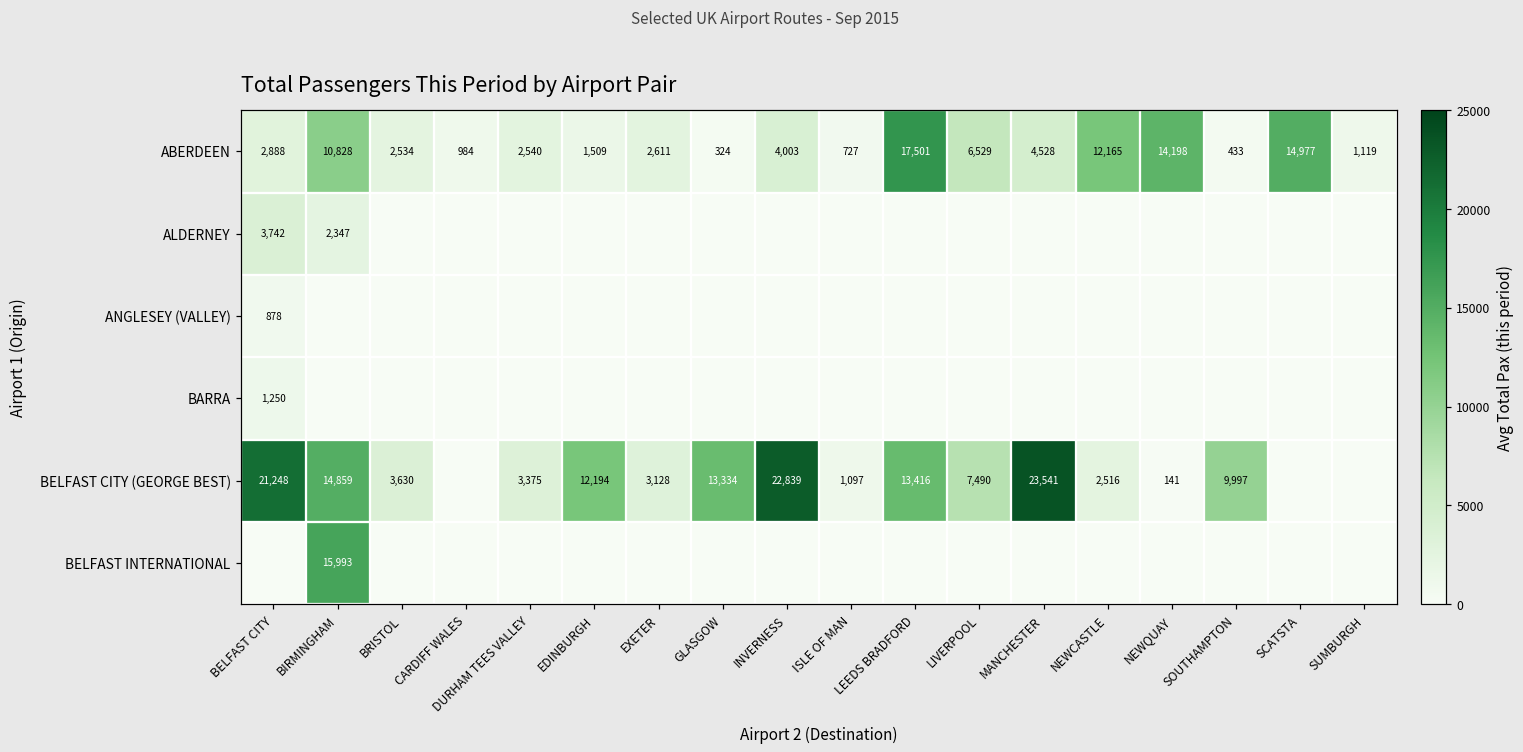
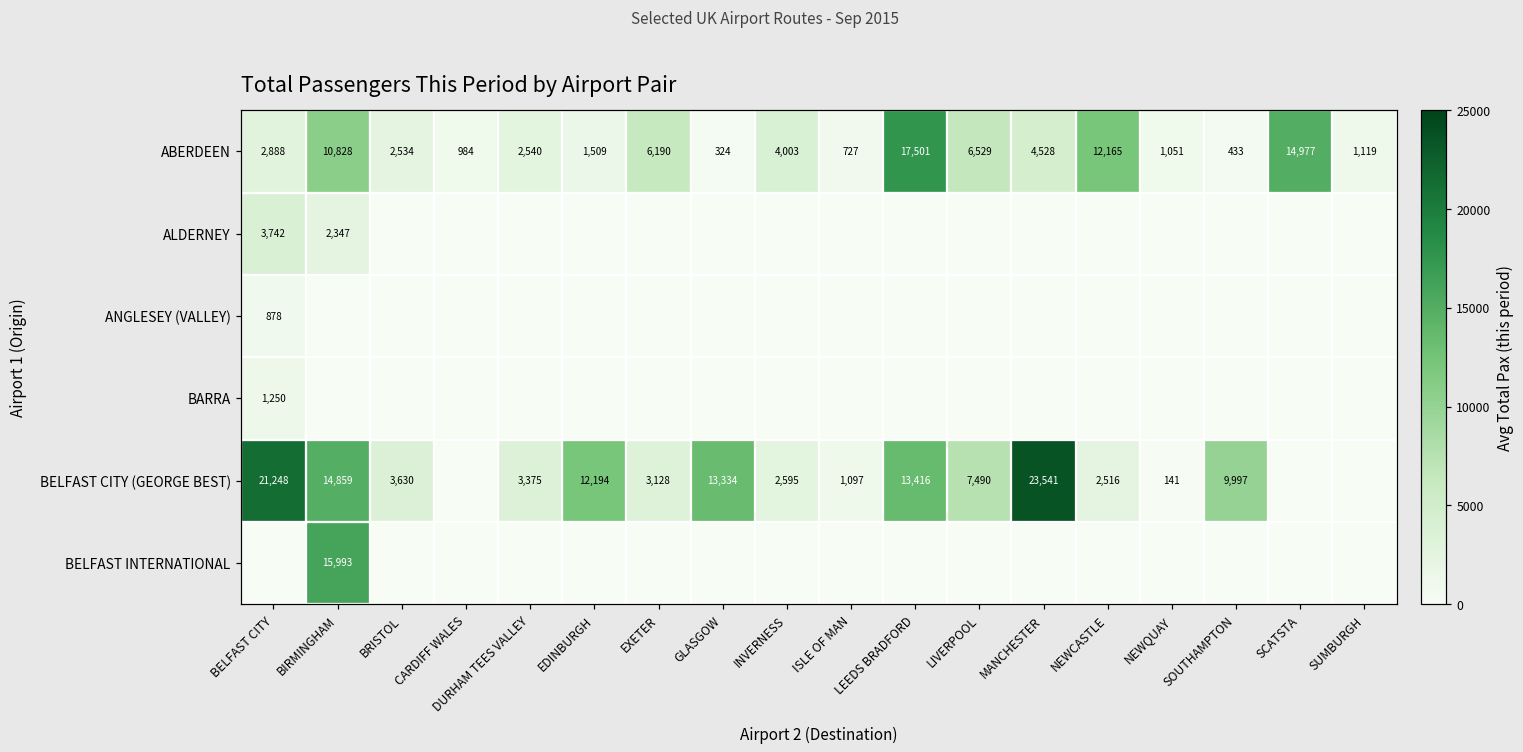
  {
    "ABERDEEN": {
      "BELFAST CITY": "2,888",
      "BIRMINGHAM": "10,828",
      "BRISTOL": "2,534",
      "CARDIFF WALES": "984",
      "DURHAM TEES VALLEY": "2,540",
      "EDINBURGH": "1,509",
-     "EXETER": "2,611",
+     "EXETER": "6,190",
      "GLASGOW": "324",
      "INVERNESS": "4,003",
      "ISLE OF MAN": "727",
      "LEEDS BRADFORD": "17,501",
      "LIVERPOOL": "6,529",
      "MANCHESTER": "4,528",
      "NEWCASTLE": "12,165",
-     "NEWQUAY": "14,198",
+     "NEWQUAY": "1,051",
      "SOUTHAMPTON": "433",
      "SCATSTA": "14,977",
      "SUMBURGH": "1,119"
    },
    "ALDERNEY": {
      "BELFAST CITY": "3,742",
      "BIRMINGHAM": "2,347"
    },
    "ANGLESEY (VALLEY)": {
      "BELFAST CITY": "878"
    },
    "BARRA": {
      "BELFAST CITY": "1,250"
    },
    "BELFAST CITY (GEORGE BEST)": {
      "BELFAST CITY": "21,248",
      "BIRMINGHAM": "14,859",
      "BRISTOL": "3,630",
      "DURHAM TEES VALLEY": "3,375",
      "EDINBURGH": "12,194",
      "EXETER": "3,128",
      "GLASGOW": "13,334",
-     "INVERNESS": "22,839",
+     "INVERNESS": "2,595",
      "ISLE OF MAN": "1,097",
      "LEEDS BRADFORD": "13,416",
      "LIVERPOOL": "7,490",
      "MANCHESTER": "23,541",
      "NEWCASTLE": "2,516",
      "NEWQUAY": "141",
      "SOUTHAMPTON": "9,997"
    },
    "BELFAST INTERNATIONAL": {
      "BIRMINGHAM": "15,993"
    }
  }
